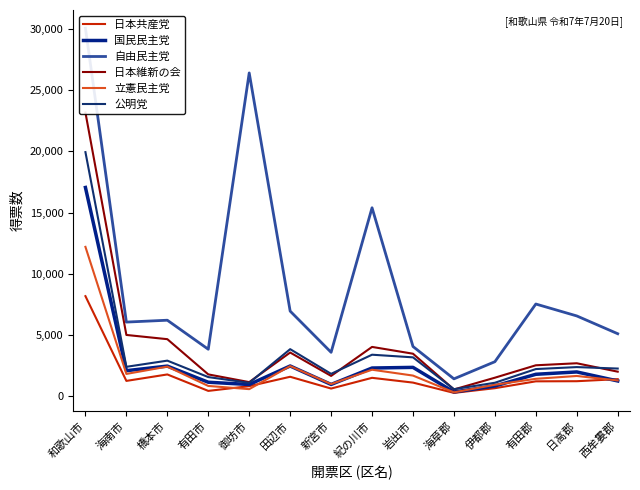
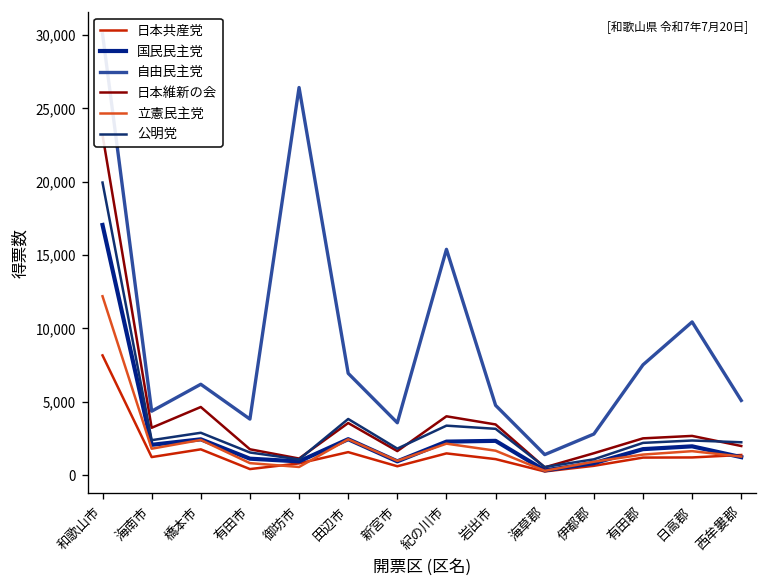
  {
    "自由民主党": {
-     "海南市": "6,000",
+     "海南市": "4,400",
      "橋本市": "6,200",
      "有田市": "3,800",
      "御坊市": "26,400",
      "田辺市": "6,900",
      "新宮市": "3,600",
      "紀の川市": "15,400",
-     "岩出市": "4,000",
+     "岩出市": "4,800",
      "海草郡": "1,400",
      "伊都郡": "2,800",
      "有田郡": "7,500",
-     "日高郡": "6,500",
+     "日高郡": "10,400",
      "西牟婁郡": "5,100"
    },
    "日本維新の会": {
-     "海南市": "5,000",
+     "海南市": "3,200",
      "橋本市": "4,600",
      "有田市": "1,800",
      "田辺市": "3,600",
      "紀の川市": "4,000",
      "岩出市": "3,500",
      "伊都郡": "1,500",
      "有田郡": "2,500",
      "日高郡": "2,700",
      "西牟婁郡": "2,000"
    }
  }
